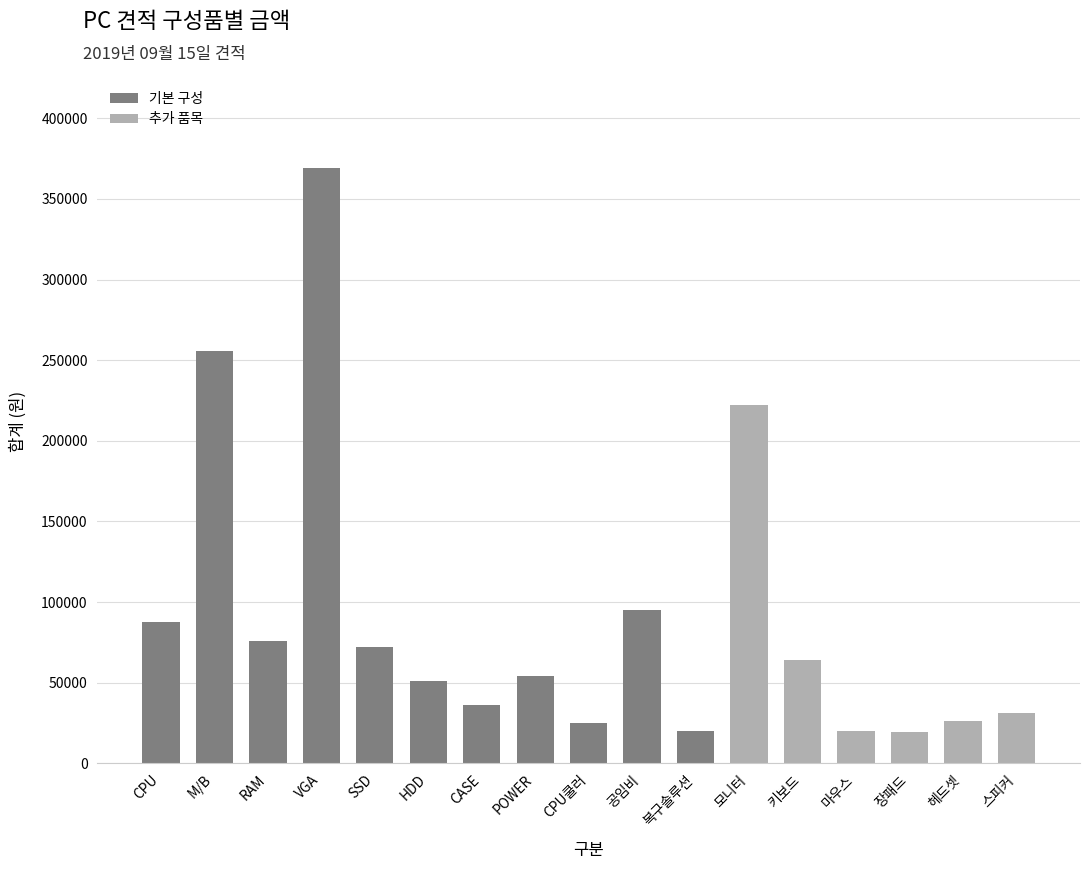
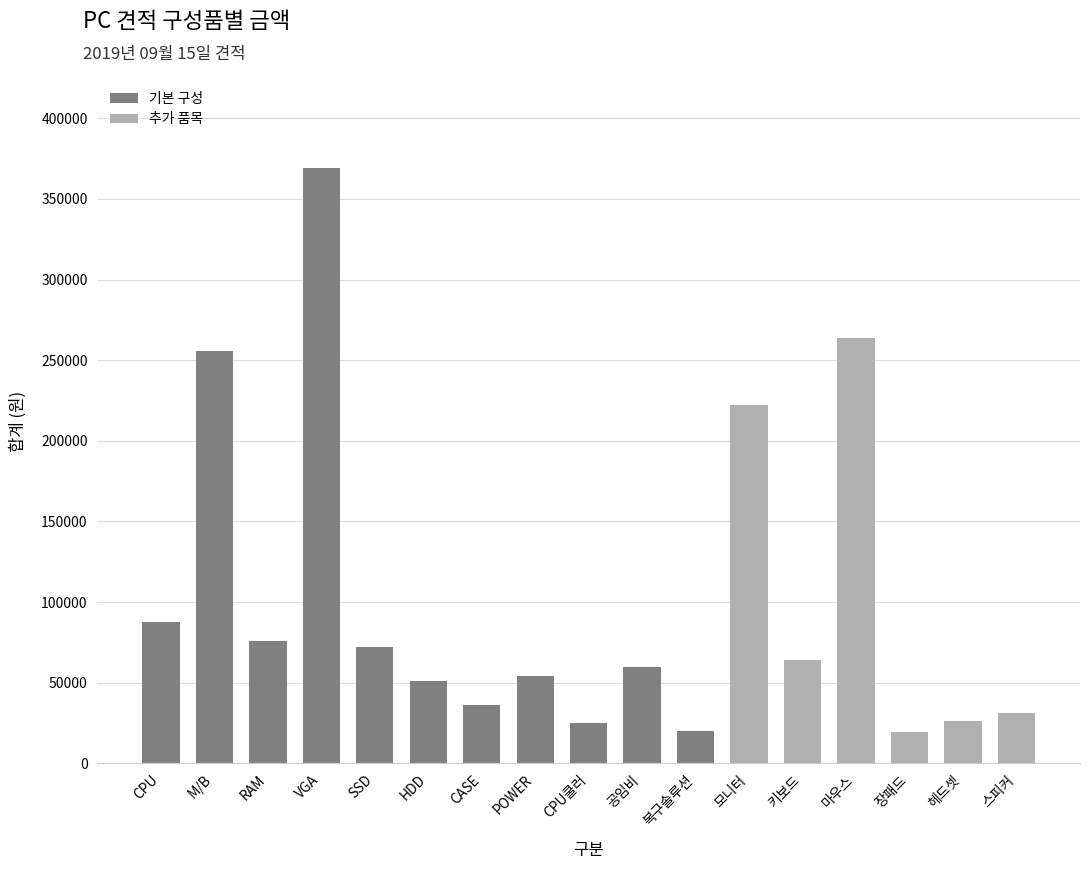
  {
    "CPU": 88000,
    "M/B": 256000,
    "RAM": 76000,
    "VGA": 369000,
    "SSD": 72000,
    "HDD": 51000,
    "CASE": 36000,
    "POWER": 54000,
    "CPU쿨러": 25000,
-   "공임비": 95000,
+   "공임비": 60000,
    "복구솔루션": 20000,
    "모니터": 222000,
    "키보드": 64000,
-   "마우스": 20000,
+   "마우스": 264000,
    "장패드": 20000,
    "헤드셋": 26000,
    "스피커": 31000
  }
